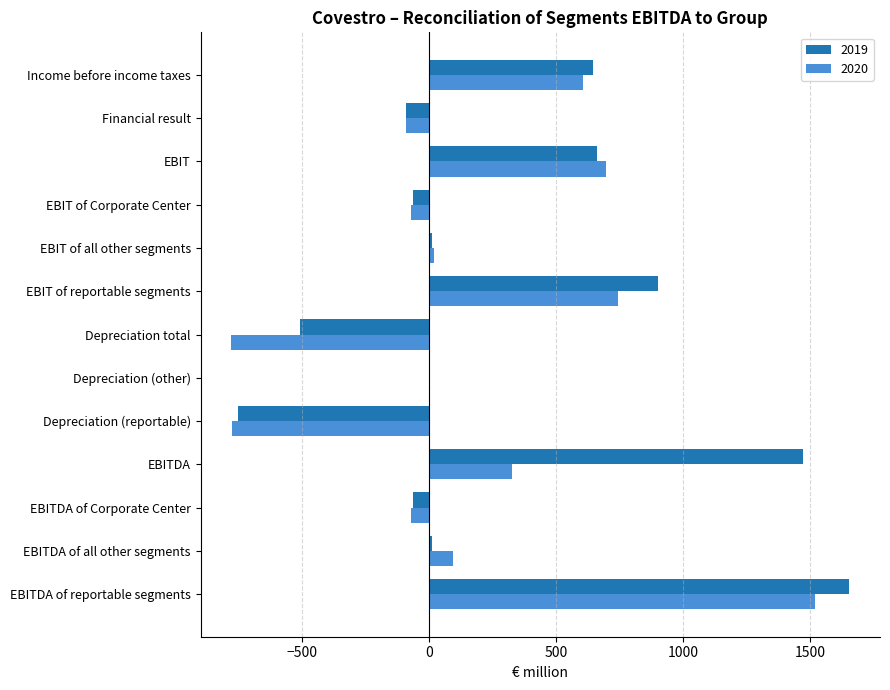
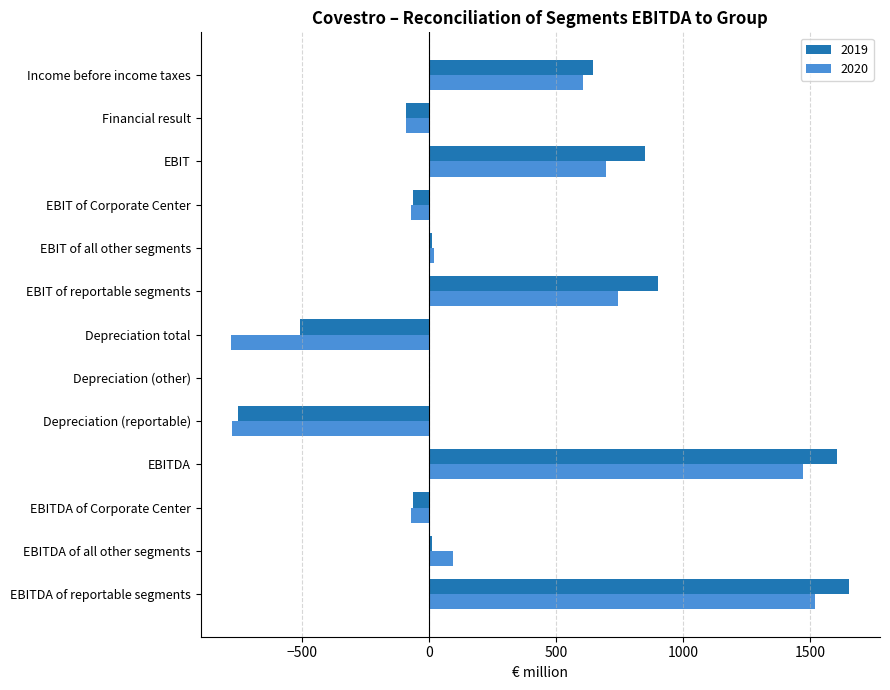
  {
    "2019": {
      "Income before income taxes": 650,
      "Financial result": -90,
-     "EBIT": 660,
+     "EBIT": 850,
      "EBIT of Corporate Center": -60,
      "EBIT of all other segments": 10,
      "EBIT of reportable segments": 900,
      "Depreciation total": -510,
      "Depreciation (reportable)": -750,
-     "EBITDA": 1470,
+     "EBITDA": 1600,
      "EBITDA of Corporate Center": -60,
      "EBITDA of all other segments": 10,
      "EBITDA of reportable segments": 1650
    },
    "2020": {
      "Income before income taxes": 610,
      "Financial result": -90,
      "EBIT": 700,
      "EBIT of Corporate Center": -70,
      "EBIT of all other segments": 20,
      "EBIT of reportable segments": 740,
      "Depreciation total": -780,
      "Depreciation (reportable)": -780,
-     "EBITDA": 330,
+     "EBITDA": 1470,
      "EBITDA of Corporate Center": -70,
      "EBITDA of all other segments": 100,
      "EBITDA of reportable segments": 1520
    }
  }
